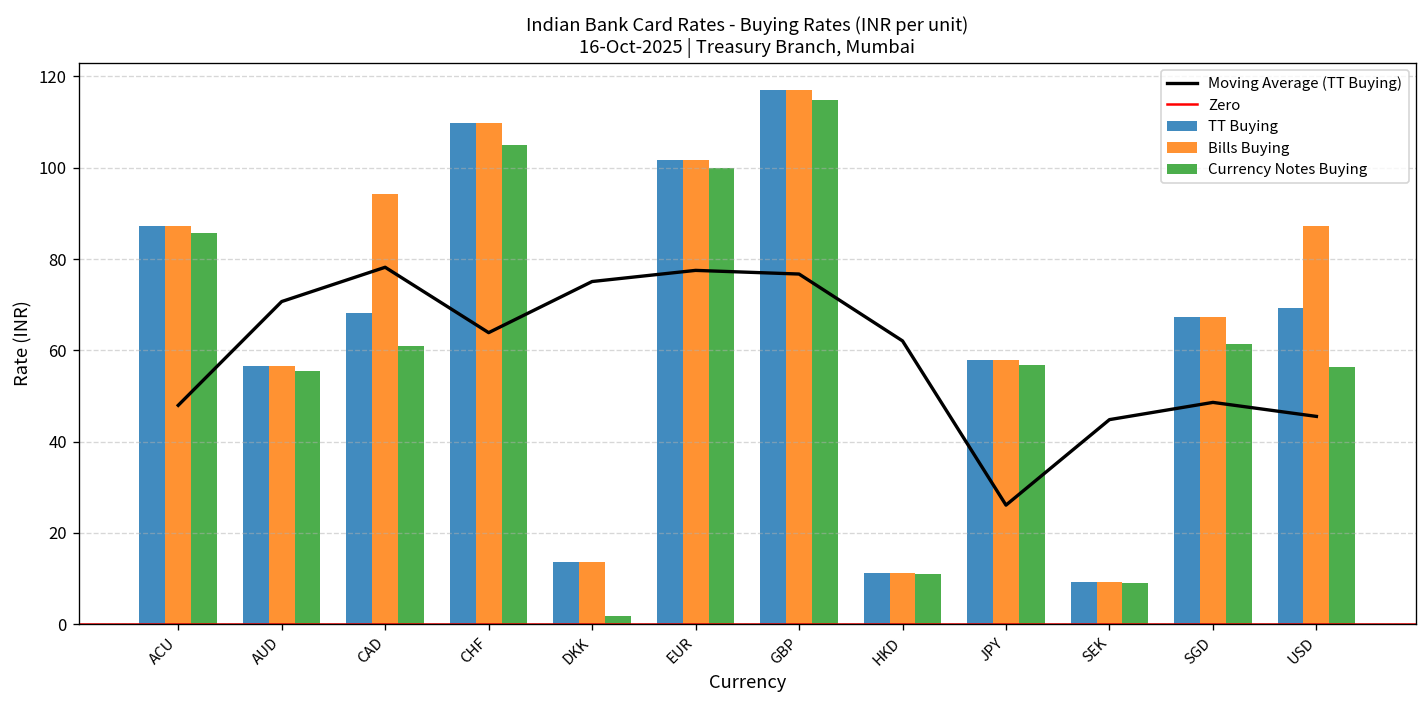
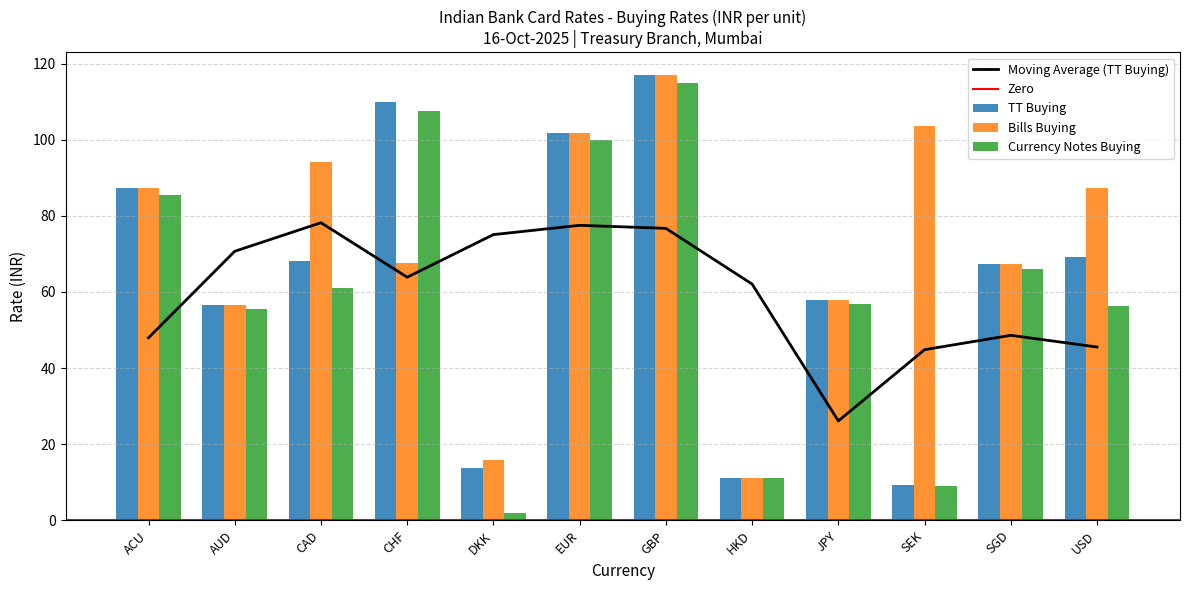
  {
    "TT Buying": {
      "ACU": 87,
      "AUD": 57,
      "CAD": 68,
      "CHF": 110,
      "DKK": 14,
      "EUR": 102,
      "GBP": 117,
      "HKD": 11,
      "JPY": 58,
      "SEK": 9,
      "SGD": 67,
      "USD": 69
    },
    "Moving Average (TT Buying)": {
      "ACU": 48,
      "AUD": 71,
      "CAD": 78,
      "CHF": 64,
      "DKK": 75,
      "EUR": 78,
      "GBP": 77,
      "HKD": 62,
      "JPY": 26,
      "SEK": 45,
      "SGD": 49,
      "USD": 46
    },
    "Bills Buying": {
      "ACU": 87,
      "AUD": 57,
      "CAD": 94,
-     "CHF": 110,
-     "DKK": 14,
+     "CHF": 67,
+     "DKK": 16,
      "EUR": 102,
      "GBP": 117,
      "HKD": 11,
      "JPY": 58,
-     "SEK": 9,
+     "SEK": 104,
      "SGD": 67,
      "USD": 87
    },
    "Currency Notes Buying": {
      "ACU": 86,
      "AUD": 56,
      "CAD": 61,
-     "CHF": 105,
+     "CHF": 108,
      "DKK": 2,
      "EUR": 100,
      "GBP": 115,
      "HKD": 11,
      "JPY": 57,
      "SEK": 9,
-     "SGD": 61,
+     "SGD": 66,
      "USD": 56
    }
  }
